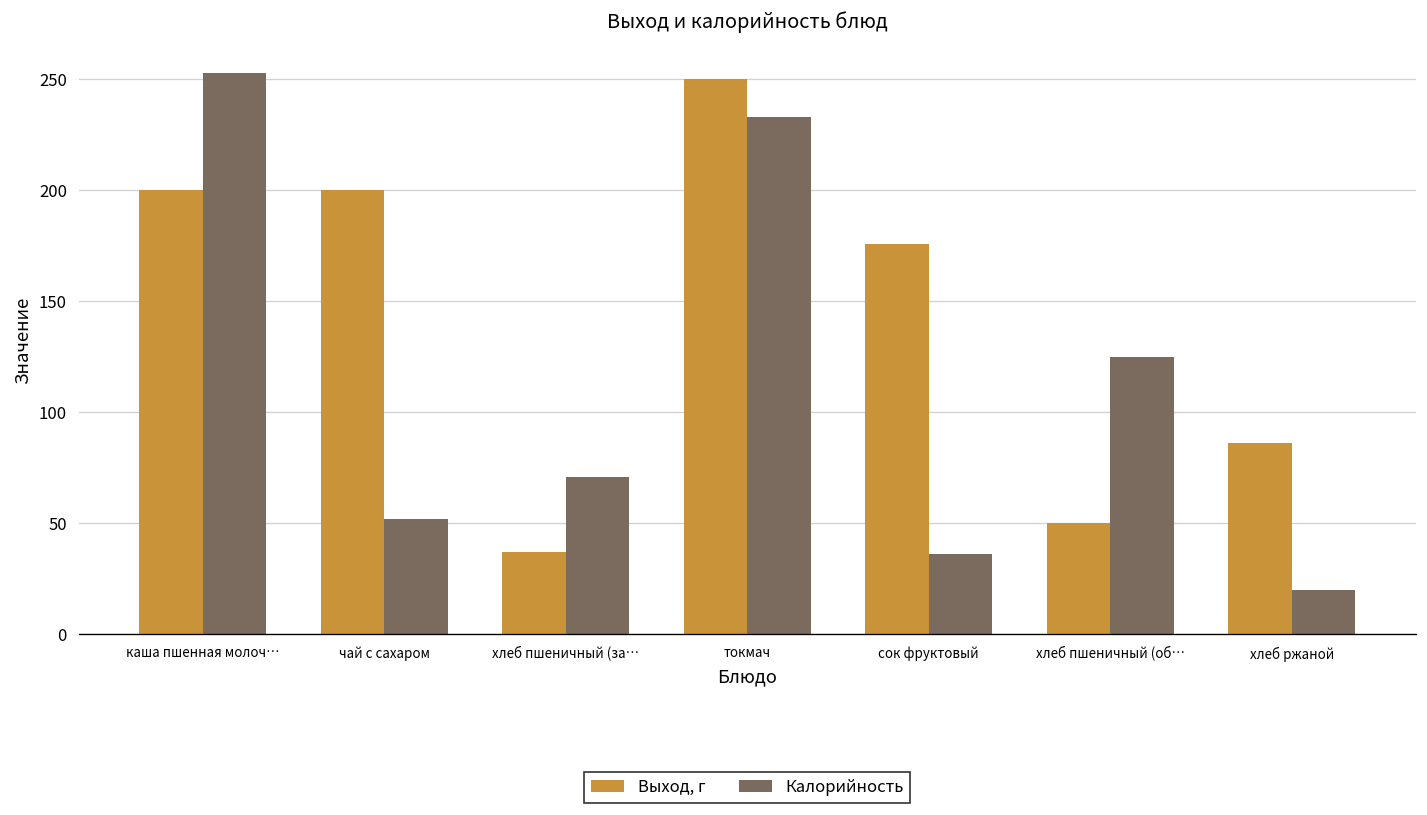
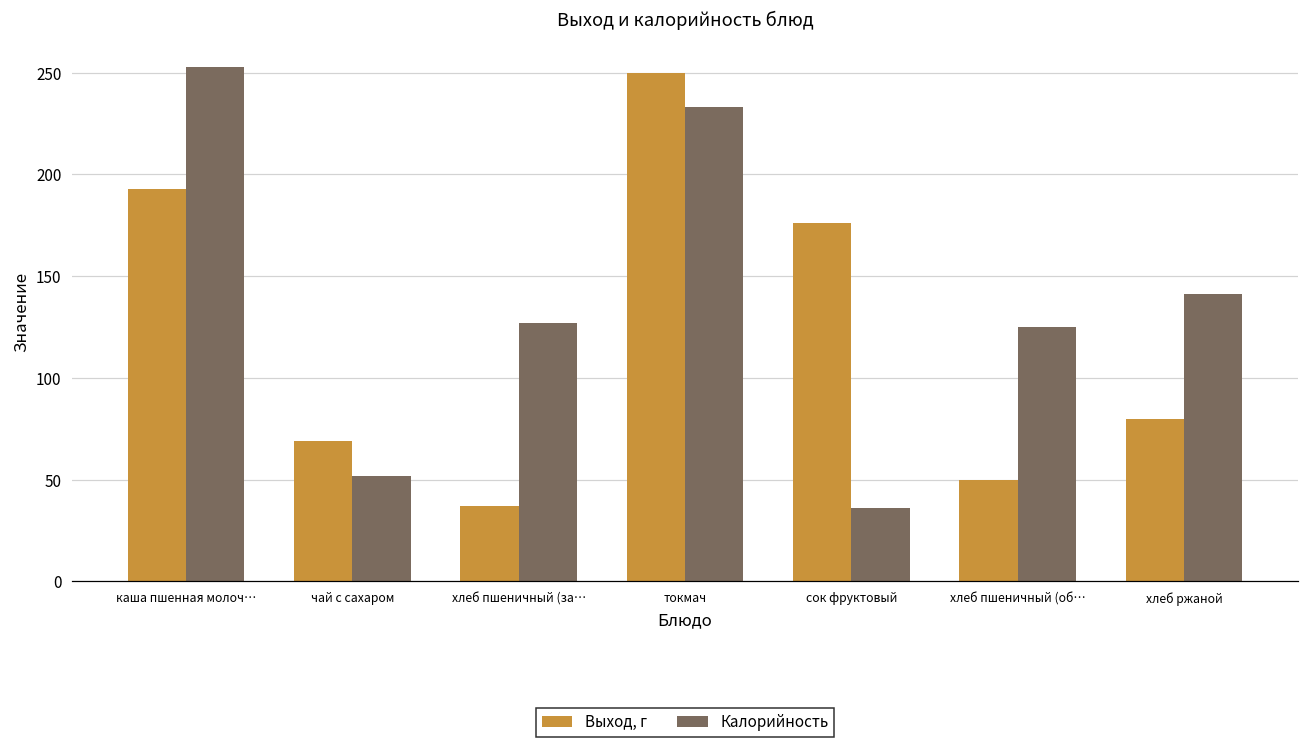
  {
    "Выход, г": {
-     "каша пшенная молоч…": 200,
-     "чай с сахаром": 200,
+     "каша пшенная молоч…": 193,
+     "чай с сахаром": 69,
      "хлеб пшеничный (за…": 37,
      "токмач": 250,
      "сок фруктовый": 176,
      "хлеб пшеничный (об…": 50,
-     "хлеб ржаной": 86
+     "хлеб ржаной": 80
    },
    "Калорийность": {
      "каша пшенная молоч…": 253,
      "чай с сахаром": 52,
-     "хлеб пшеничный (за…": 71,
+     "хлеб пшеничный (за…": 127,
      "токмач": 233,
      "сок фруктовый": 36,
      "хлеб пшеничный (об…": 125,
-     "хлеб ржаной": 20
+     "хлеб ржаной": 141
    }
  }
